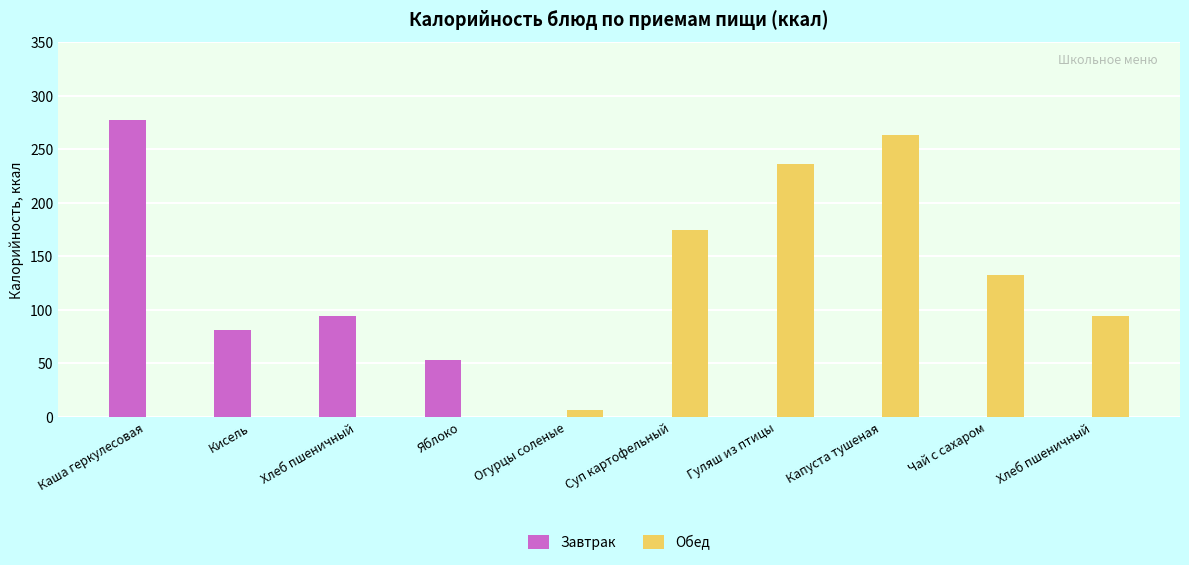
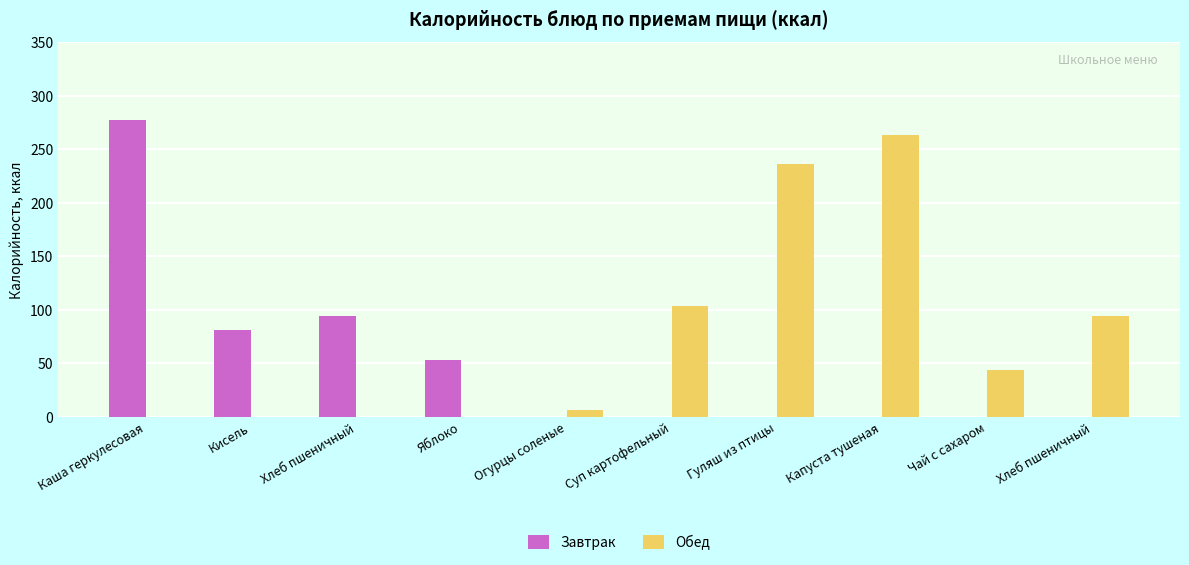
  {
    "Завтрак": {
      "Каша геркулесовая": 277,
      "Кисель": 81,
      "Яблоко": 53,
      "Огурцы соленые": 0,
      "Суп картофельный": 0,
      "Гуляш из птицы": 0,
      "Капуста тушеная": 0,
      "Чай с сахаром": 0
    },
    "Обед": {
      "Каша геркулесовая": 0,
      "Кисель": 0,
      "Яблоко": 0,
      "Огурцы соленые": 6,
-     "Суп картофельный": 174,
+     "Суп картофельный": 103,
      "Гуляш из птицы": 236,
      "Капуста тушеная": 263,
-     "Чай с сахаром": 132
+     "Чай с сахаром": 44
    }
  }
